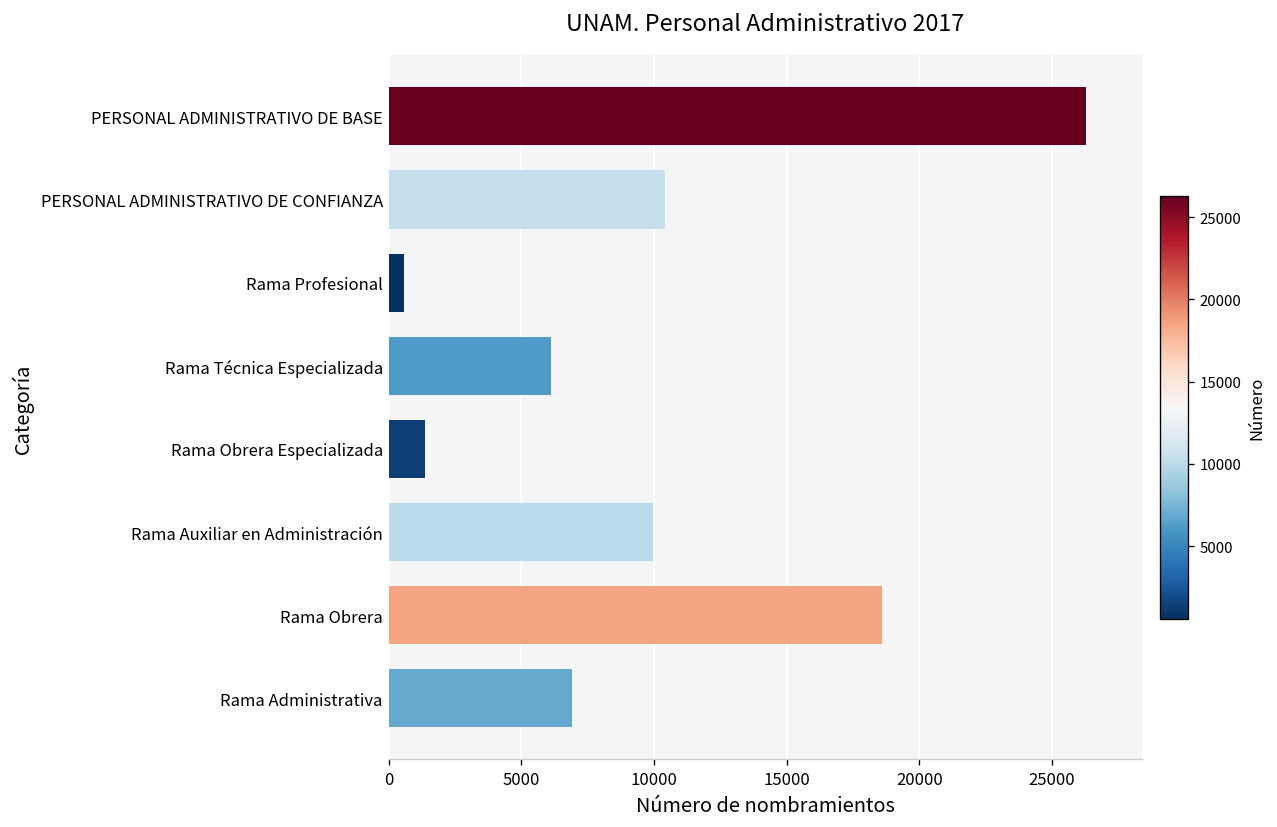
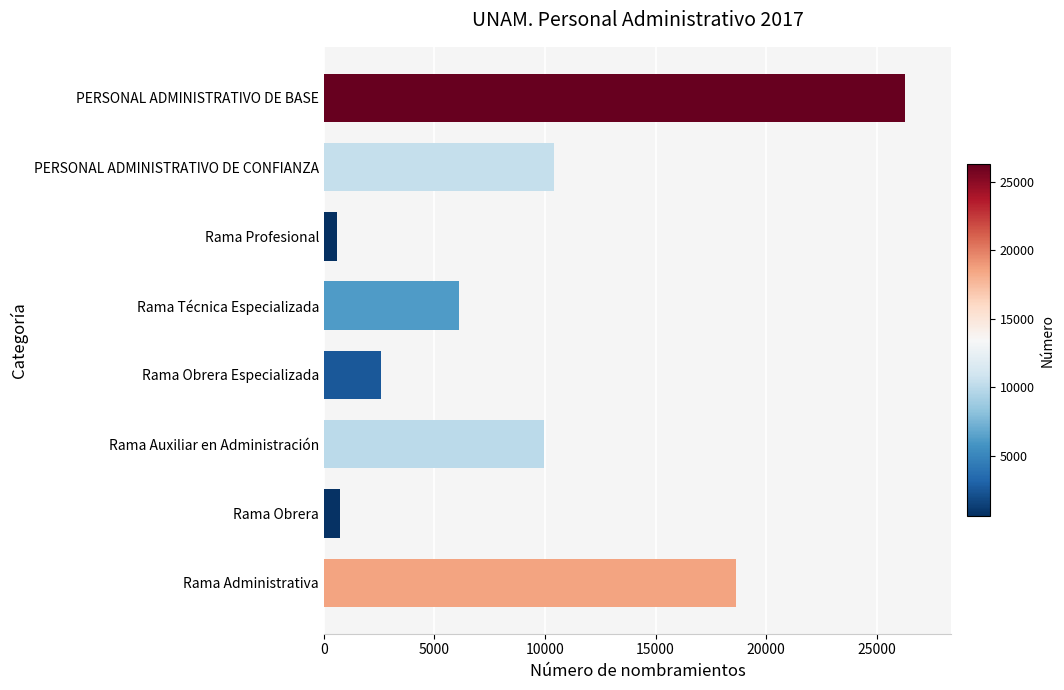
  {
    "PERSONAL ADMINISTRATIVO DE BASE": 26300,
    "PERSONAL ADMINISTRATIVO DE CONFIANZA": 10400,
    "Rama Profesional": 600,
    "Rama Técnica Especializada": 6100,
-   "Rama Obrera Especializada": 1400,
+   "Rama Obrera Especializada": 2600,
    "Rama Auxiliar en Administración": 10000,
-   "Rama Obrera": 18600,
-   "Rama Administrativa": 6900
+   "Rama Obrera": 700,
+   "Rama Administrativa": 18600
  }
